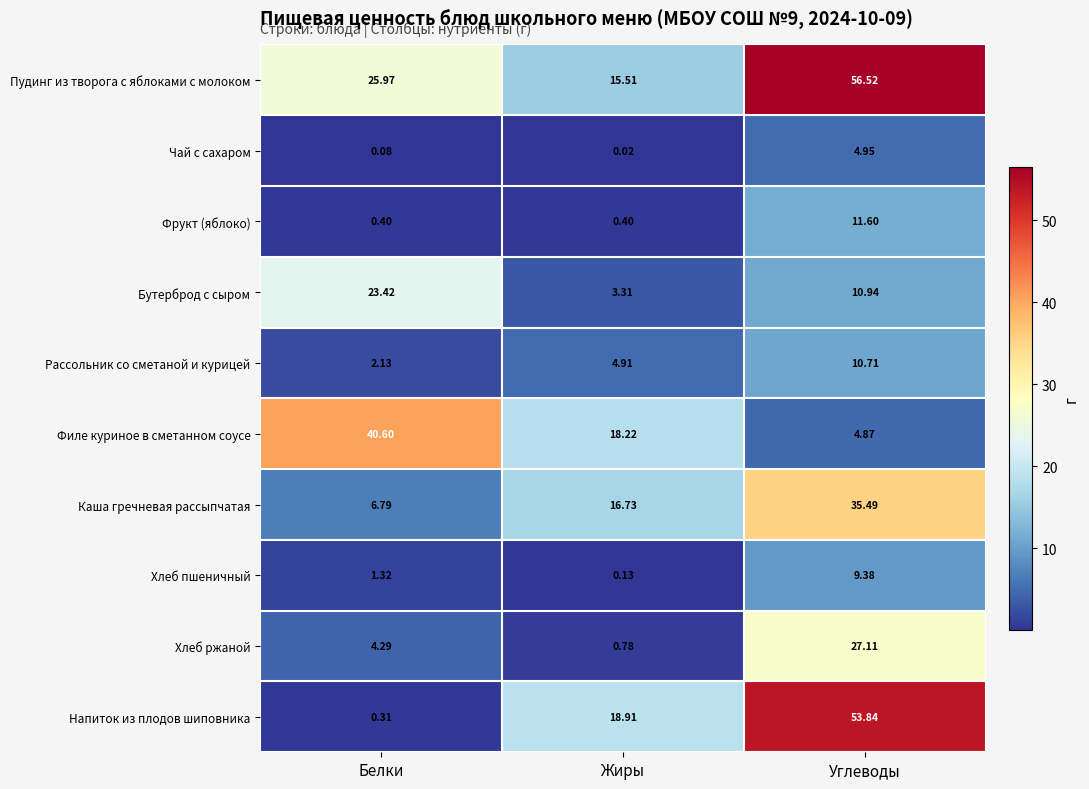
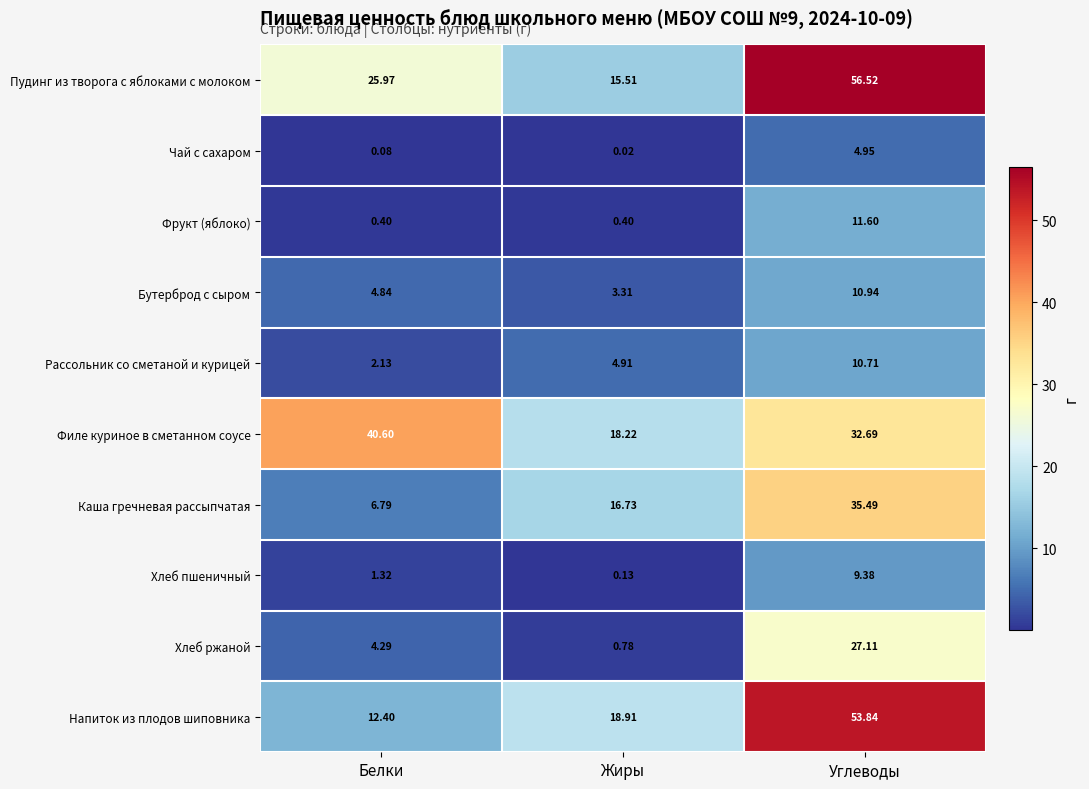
  {
    "Пудинг из творога с яблоками с молоком": {
      "Белки": 25.97,
      "Жиры": 15.51,
      "Углеводы": 56.52
    },
    "Чай с сахаром": {
      "Белки": 0.08,
      "Жиры": 0.02,
      "Углеводы": 4.95
    },
    "Фрукт (яблоко)": {
      "Белки": 0.40,
      "Жиры": 0.40,
      "Углеводы": 11.60
    },
    "Бутерброд с сыром": {
-     "Белки": 23.42,
+     "Белки": 4.84,
      "Жиры": 3.31,
      "Углеводы": 10.94
    },
    "Рассольник со сметаной и курицей": {
      "Белки": 2.13,
      "Жиры": 4.91,
      "Углеводы": 10.71
    },
    "Филе куриное в сметанном соусе": {
      "Белки": 40.60,
      "Жиры": 18.22,
-     "Углеводы": 4.87
+     "Углеводы": 32.69
    },
    "Каша гречневая рассыпчатая": {
      "Белки": 6.79,
      "Жиры": 16.73,
      "Углеводы": 35.49
    },
    "Хлеб пшеничный": {
      "Белки": 1.32,
      "Жиры": 0.13,
      "Углеводы": 9.38
    },
    "Хлеб ржаной": {
      "Белки": 4.29,
      "Жиры": 0.78,
      "Углеводы": 27.11
    },
    "Напиток из плодов шиповника": {
-     "Белки": 0.31,
+     "Белки": 12.40,
      "Жиры": 18.91,
      "Углеводы": 53.84
    }
  }
